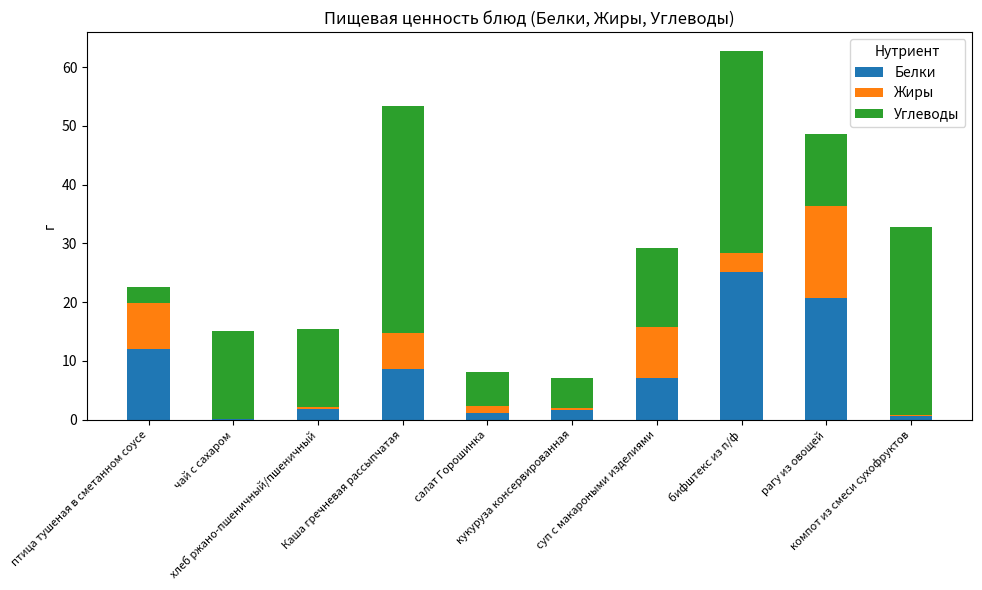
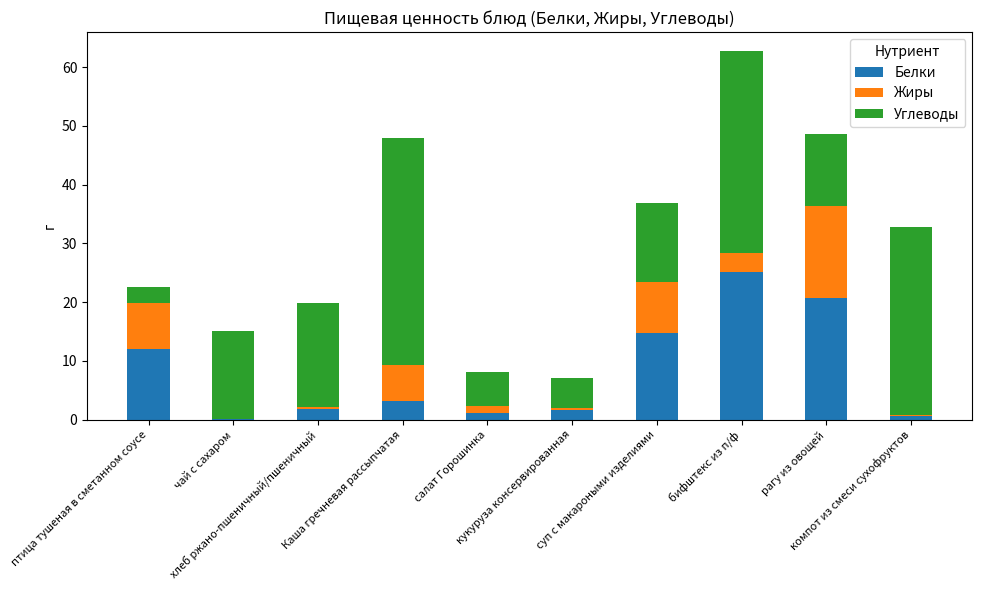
  {
    "Белки": {
      "птица тушеная в сметанном соусе": 12,
      "хлеб ржано-пшеничный/пшеничный": 2,
-     "Каша гречневая рассыпчатая": 9,
+     "Каша гречневая рассыпчатая": 3,
      "салат Горошинка": 1,
      "кукуруза консервированная": 2,
-     "суп с макароными изделиями": 7,
+     "суп с макароными изделиями": 15,
      "бифштекс из п/ф": 25,
      "рагу из овощей": 21,
      "компот из смеси сухофруктов": 1
    },
    "Жиры": {
      "птица тушеная в сметанном соусе": 8,
      "Каша гречневая рассыпчатая": 6,
      "салат Горошинка": 1,
      "суп с макароными изделиями": 9,
      "бифштекс из п/ф": 3,
      "рагу из овощей": 16
    },
    "Углеводы": {
      "птица тушеная в сметанном соусе": 3,
      "чай с сахаром": 15,
-     "хлеб ржано-пшеничный/пшеничный": 13,
+     "хлеб ржано-пшеничный/пшеничный": 18,
      "Каша гречневая рассыпчатая": 39,
      "салат Горошинка": 6,
      "кукуруза консервированная": 5,
      "суп с макароными изделиями": 13,
      "бифштекс из п/ф": 34,
      "рагу из овощей": 12,
      "компот из смеси сухофруктов": 32
    }
  }
